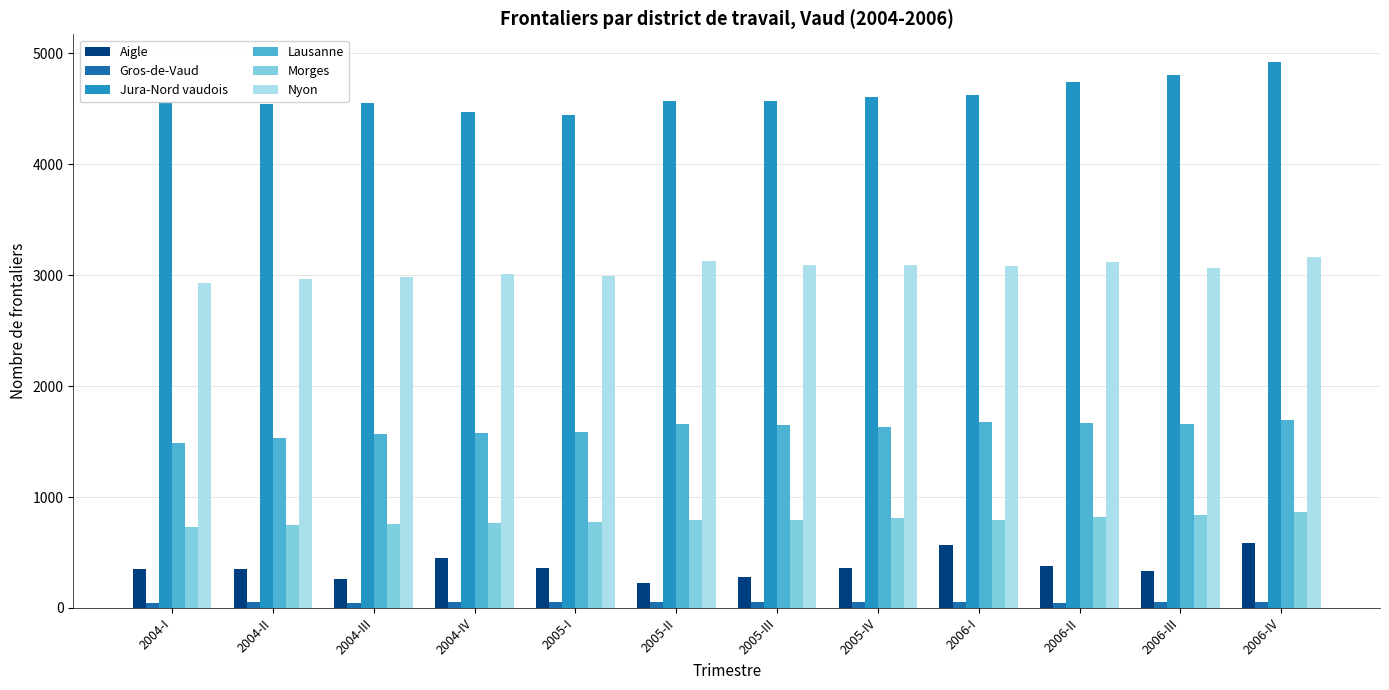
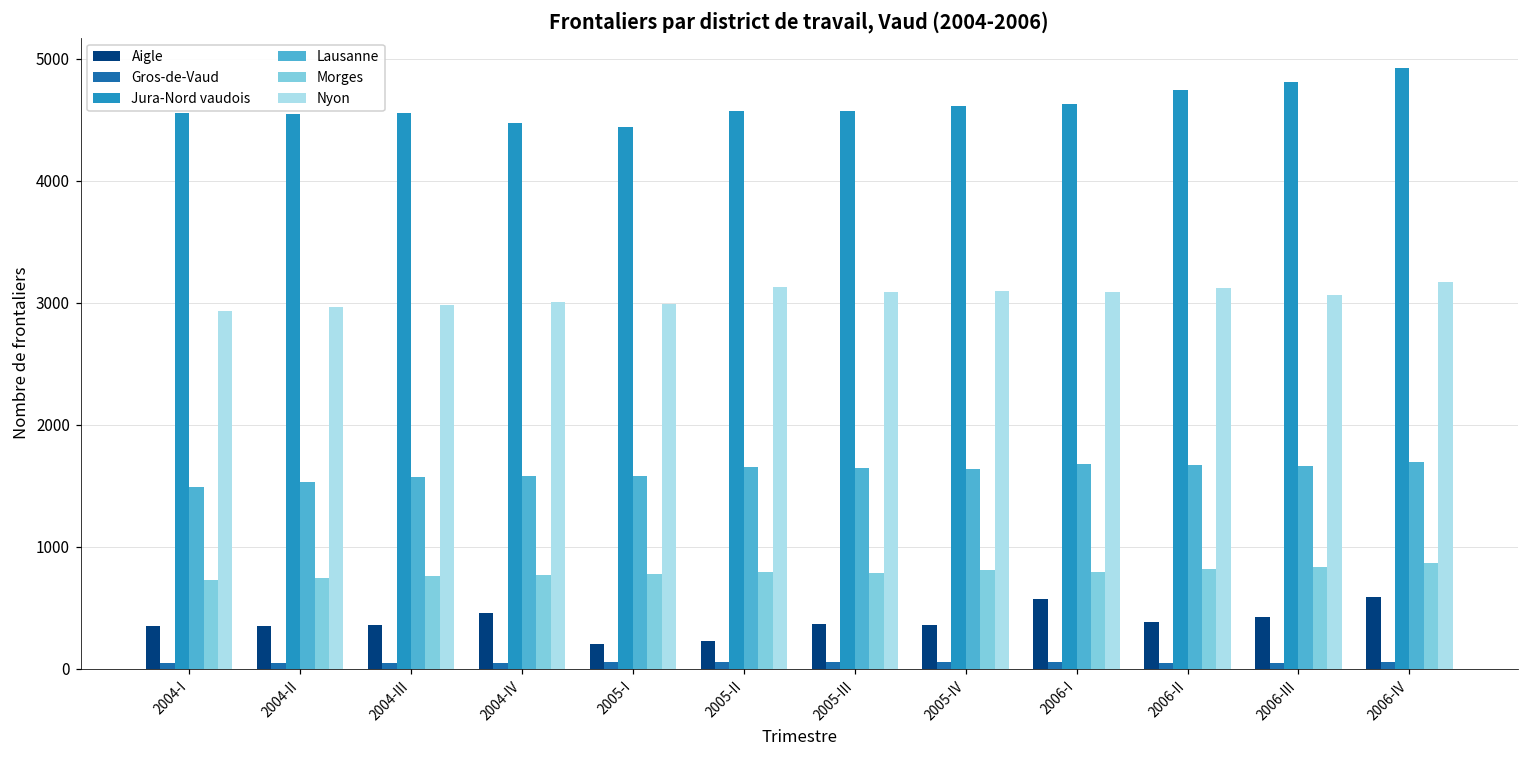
  {
    "Aigle": {
      "2004-I": 350,
      "2004-II": 350,
-     "2004-III": 260,
+     "2004-III": 360,
      "2004-IV": 450,
-     "2005-I": 360,
+     "2005-I": 200,
      "2005-II": 230,
-     "2005-III": 280,
+     "2005-III": 360,
      "2005-IV": 360,
      "2006-I": 570,
      "2006-II": 380,
-     "2006-III": 340,
+     "2006-III": 420,
      "2006-IV": 580
    }
  }
